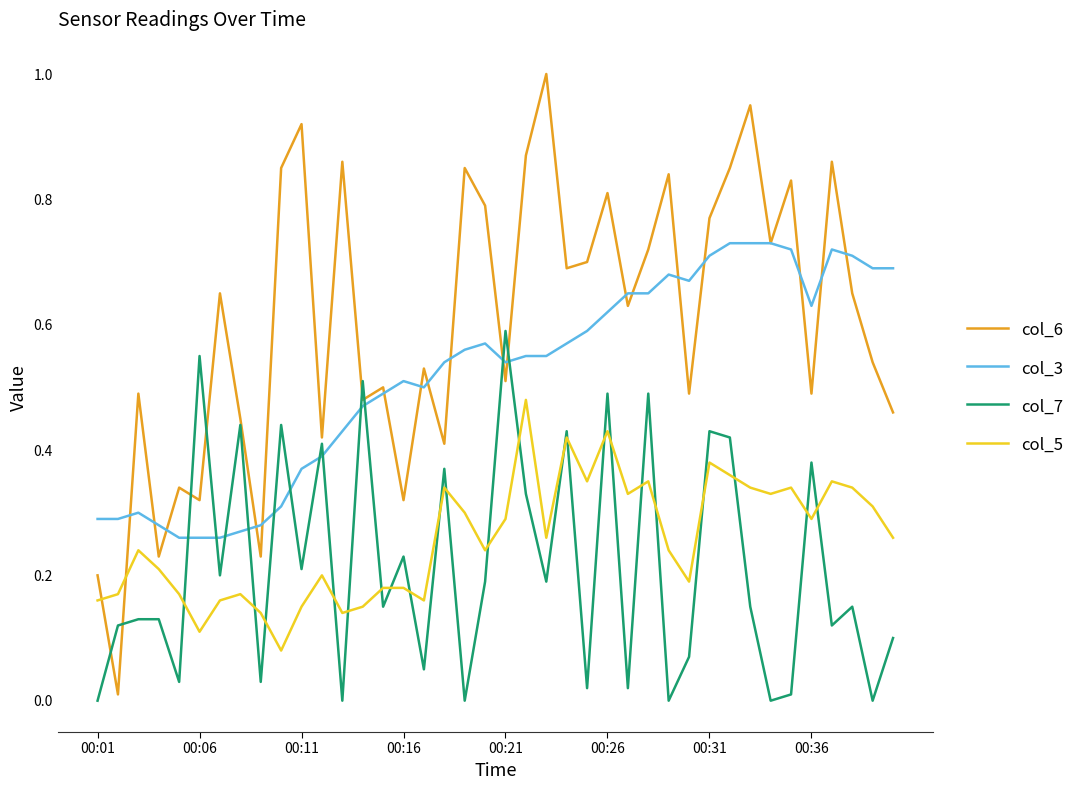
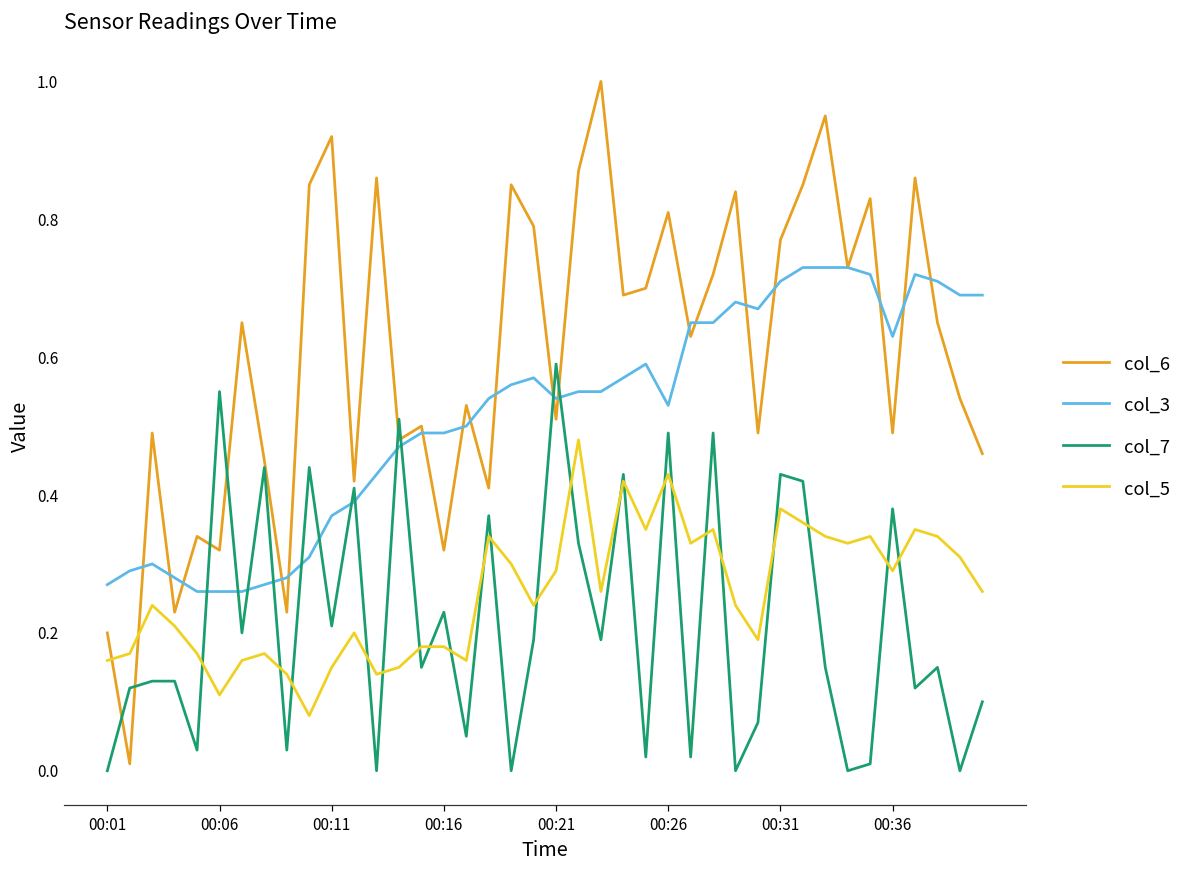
  {
    "col_3": {
-     "00:01": 0.29,
+     "00:01": 0.27,
      "00:06": 0.26,
      "00:11": 0.37,
-     "00:16": 0.51,
+     "00:16": 0.49,
      "00:21": 0.54,
-     "00:26": 0.62,
+     "00:26": 0.53,
      "00:31": 0.71,
      "00:36": 0.63
    },
    "col_7": {
      "00:01": 0.00,
      "00:06": 0.55,
      "00:11": 0.21,
      "00:16": 0.23,
      "00:21": 0.59,
      "00:26": 0.49,
      "00:31": 0.43,
      "00:36": 0.38
    }
  }
